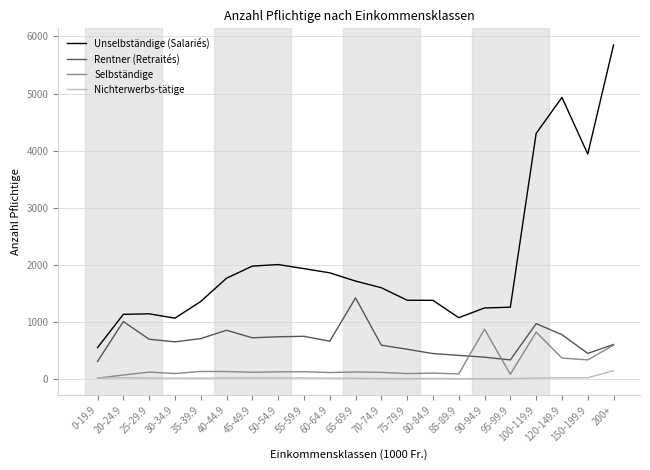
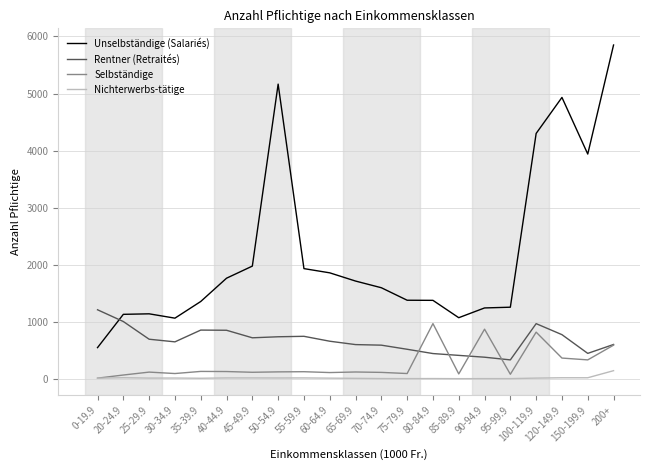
  {
    "Unselbständige (Salariés)": {
      "0-19.9": 500,
      "20-24.9": 1100,
      "25-29.9": 1100,
      "30-34.9": 1100,
      "35-39.9": 1400,
      "40-44.9": 1800,
      "45-49.9": 2000,
-     "50-54.9": 2000,
+     "50-54.9": 5200,
      "55-59.9": 1900,
      "60-64.9": 1900,
      "65-69.9": 1700,
      "70-74.9": 1600,
      "75-79.9": 1400,
      "80-84.9": 1400,
      "85-89.9": 1100,
      "90-94.9": 1200,
      "95-99.9": 1300,
      "100-119.9": 4300,
      "120-149.9": 4900,
      "150-199.9": 3900,
      "200+": 5900
    },
    "Rentner (Retraités)": {
-     "0-19.9": 300,
+     "0-19.9": 1200,
      "20-24.9": 1000,
      "25-29.9": 700,
      "30-34.9": 700,
-     "35-39.9": 700,
+     "35-39.9": 900,
      "40-44.9": 900,
      "45-49.9": 700,
      "50-54.9": 700,
      "55-59.9": 700,
      "60-64.9": 700,
-     "65-69.9": 1400,
+     "65-69.9": 600,
      "70-74.9": 600,
      "75-79.9": 500,
      "80-84.9": 400,
      "85-89.9": 400,
      "90-94.9": 400,
      "95-99.9": 300,
      "100-119.9": 1000,
      "120-149.9": 800,
      "150-199.9": 400
    },
    "Selbständige": {
      "20-24.9": 100,
      "25-29.9": 100,
      "30-34.9": 100,
      "35-39.9": 100,
      "40-44.9": 100,
      "45-49.9": 100,
      "50-54.9": 100,
      "55-59.9": 100,
      "60-64.9": 100,
      "65-69.9": 100,
      "70-74.9": 100,
      "75-79.9": 100,
-     "80-84.9": 100,
+     "80-84.9": 1000,
      "85-89.9": 100,
      "90-94.9": 900,
      "95-99.9": 100,
      "100-119.9": 800,
      "120-149.9": 400,
      "150-199.9": 300
    },
    "Nichterwerbs-tätige": {
      "20-24.9": 0,
      "25-29.9": 0,
      "30-34.9": 0,
      "35-39.9": 0,
      "40-44.9": 0,
      "45-49.9": 0,
      "50-54.9": 0,
      "55-59.9": 0,
      "60-64.9": 0,
      "65-69.9": 0,
      "70-74.9": 0,
      "75-79.9": 0,
      "80-84.9": 0,
      "85-89.9": 0,
      "90-94.9": 0,
      "95-99.9": 0,
      "100-119.9": 0,
      "120-149.9": 0,
      "150-199.9": 0,
      "200+": 100
    }
  }
